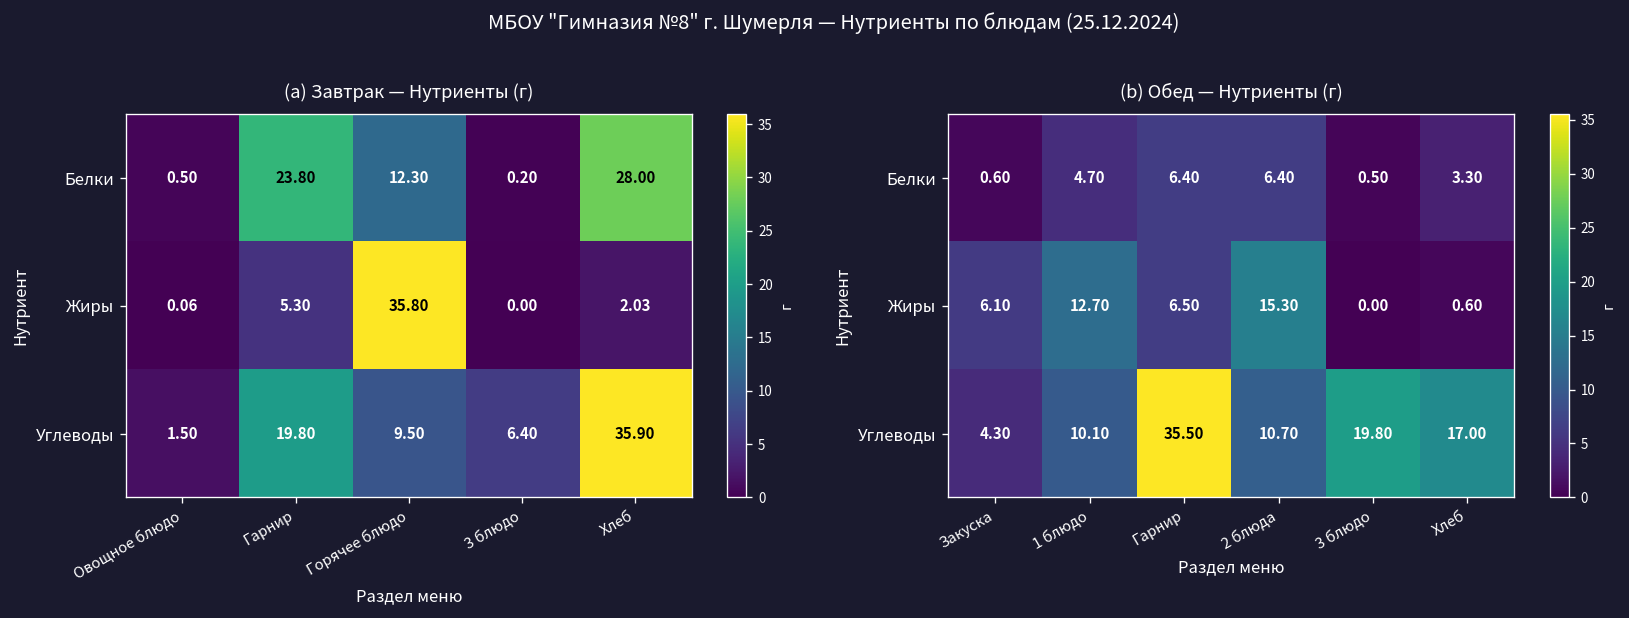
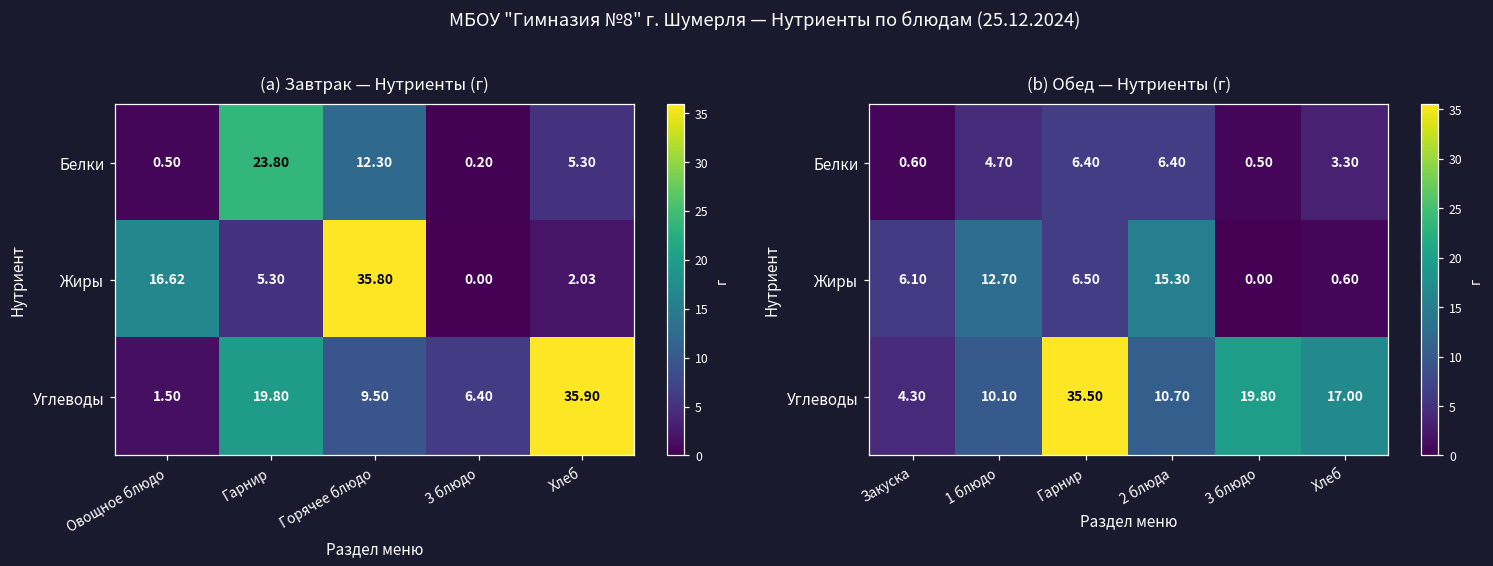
  {
    "(a) Завтрак — Нутриенты (г)": {
      "Белки": {
        "Овощное блюдо": 0.50,
        "Гарнир": 23.80,
        "Горячее блюдо": 12.30,
        "3 блюдо": 0.20,
-       "Хлеб": 28.00
+       "Хлеб": 5.30
      },
      "Жиры": {
-       "Овощное блюдо": 0.06,
+       "Овощное блюдо": 16.62,
        "Гарнир": 5.30,
        "Горячее блюдо": 35.80,
        "3 блюдо": 0.00,
        "Хлеб": 2.03
      },
      "Углеводы": {
        "Овощное блюдо": 1.50,
        "Гарнир": 19.80,
        "Горячее блюдо": 9.50,
        "3 блюдо": 6.40,
        "Хлеб": 35.90
      }
    },
    "(b) Обед — Нутриенты (г)": {
      "Белки": {
        "Закуска": 0.60,
        "1 блюдо": 4.70,
        "Гарнир": 6.40,
        "2 блюда": 6.40,
        "3 блюдо": 0.50,
        "Хлеб": 3.30
      },
      "Жиры": {
        "Закуска": 6.10,
        "1 блюдо": 12.70,
        "Гарнир": 6.50,
        "2 блюда": 15.30,
        "3 блюдо": 0.00,
        "Хлеб": 0.60
      },
      "Углеводы": {
        "Закуска": 4.30,
        "1 блюдо": 10.10,
        "Гарнир": 35.50,
        "2 блюда": 10.70,
        "3 блюдо": 19.80,
        "Хлеб": 17.00
      }
    }
  }
